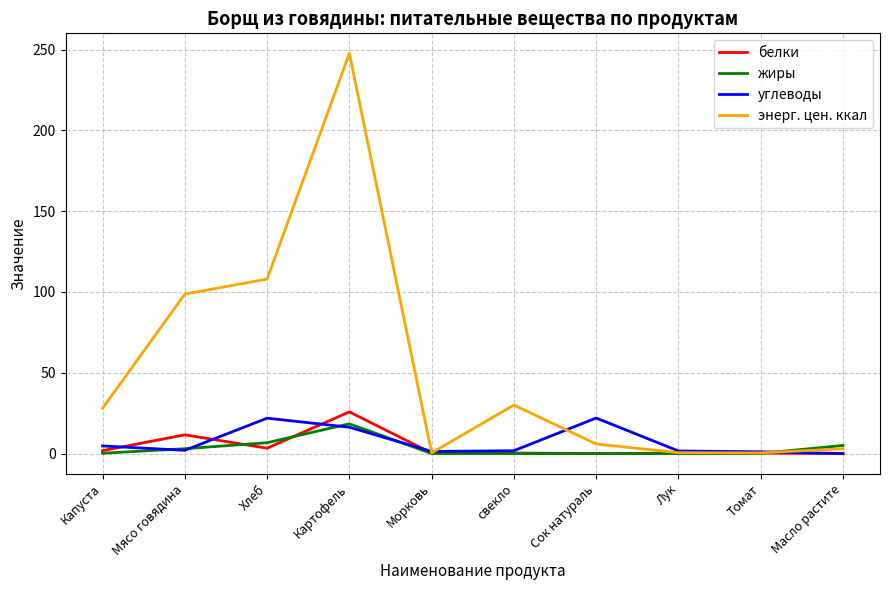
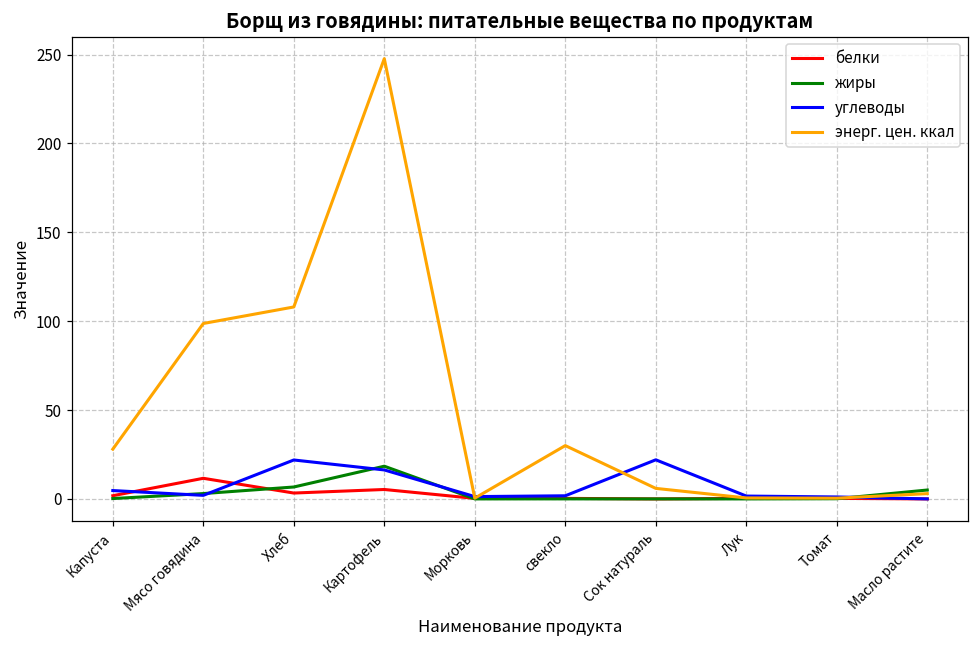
  {
    "белки": {
      "Капуста": 2,
      "Мясо говядина": 12,
      "Хлеб": 3,
-     "Картофель": 26
+     "Картофель": 5
    },
    "жиры": {
      "Капуста": 0,
      "Хлеб": 7,
      "Картофель": 18,
      "Масло растите": 5
    },
    "углеводы": {
      "Капуста": 5,
      "Хлеб": 22,
      "Картофель": 16,
      "Сок натураль": 22
    },
    "энерг. цен. ккал": {
      "Капуста": 28,
      "Мясо говядина": 99,
      "Хлеб": 108,
      "Картофель": 248,
      "свекло": 30,
      "Сок натураль": 6,
      "Масло растите": 3
    }
  }
